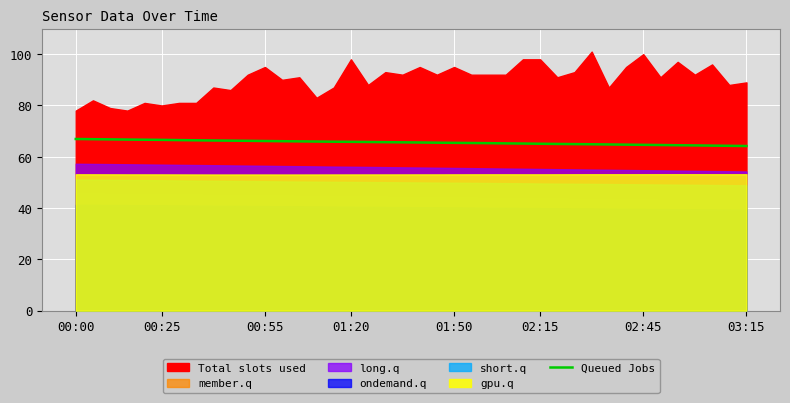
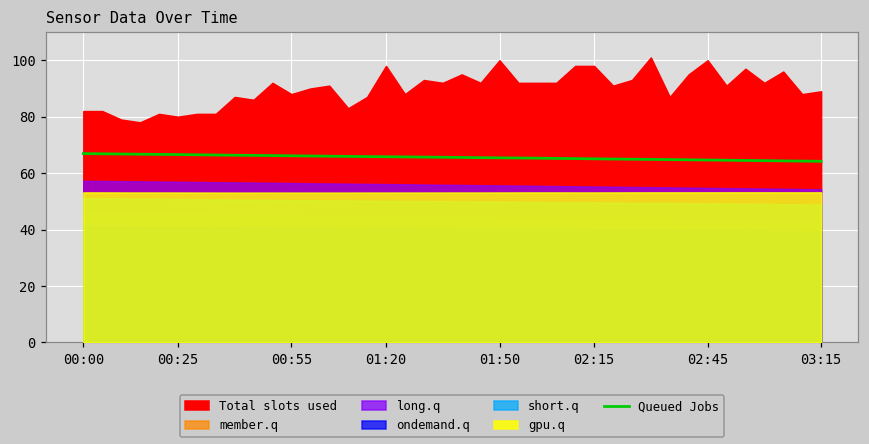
  {
    "Total slots used": {
-     "00:00": 78,
+     "00:00": 82,
      "00:25": 80,
-     "00:55": 95,
+     "00:55": 88,
      "01:20": 98,
-     "01:50": 95,
+     "01:50": 100,
      "02:15": 98,
      "02:45": 100,
      "03:15": 89
    },
    "Queued Jobs": {
      "00:00": 67,
      "00:25": 67,
      "00:55": 66,
      "01:20": 66,
      "01:50": 65,
      "02:15": 65,
      "02:45": 65,
      "03:15": 64
    },
    "member.q": {
      "00:00": 46,
      "00:25": 45,
      "00:55": 45,
      "01:20": 45,
      "01:50": 44,
      "02:15": 44,
      "02:45": 43,
      "03:15": 43
    },
    "long.q": {
      "00:00": 57,
      "00:25": 57,
      "00:55": 56,
      "01:20": 56,
      "01:50": 56,
      "02:15": 55,
      "02:45": 55,
      "03:15": 54
    },
    "ondemand.q": {
      "00:00": 41,
      "00:25": 41,
      "00:55": 41,
      "01:20": 41,
      "01:50": 40,
      "02:15": 40,
      "02:45": 40,
      "03:15": 39
    },
    "short.q": {
      "00:00": 51,
      "00:25": 51,
      "00:55": 50,
      "01:20": 50,
      "01:50": 50,
      "02:15": 50,
      "02:45": 49,
      "03:15": 49
    },
    "gpu.q": {
      "00:00": 53,
      "00:25": 53,
      "00:55": 53,
      "01:20": 53,
      "01:50": 53,
      "02:15": 53,
      "02:45": 53,
      "03:15": 53
    }
  }
